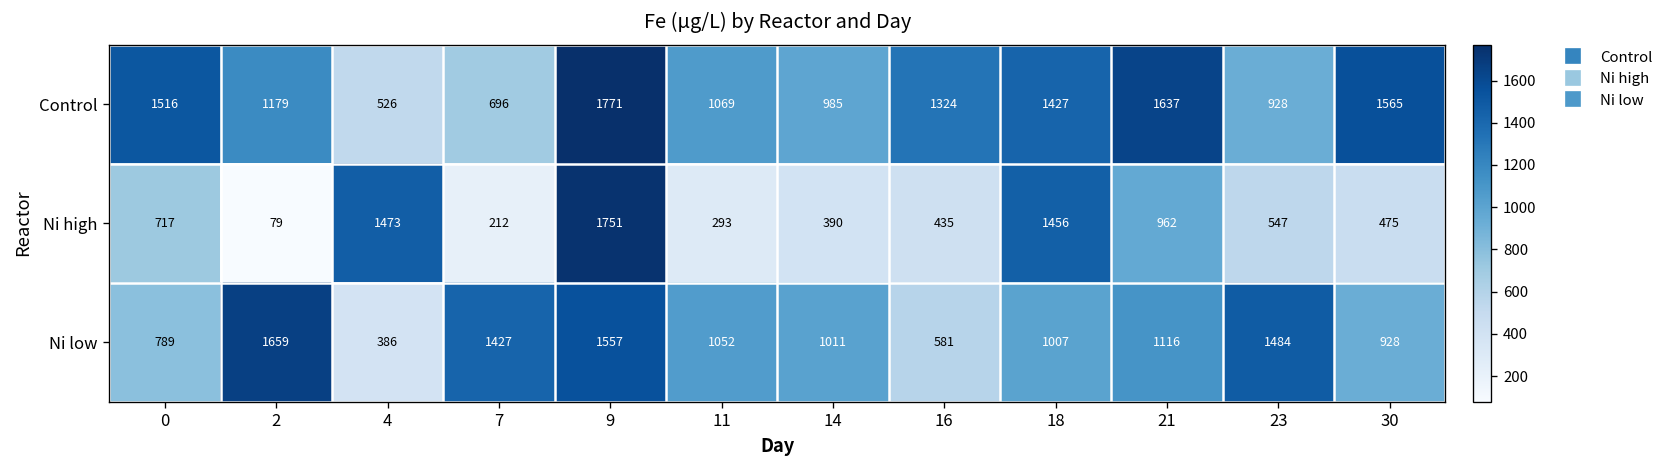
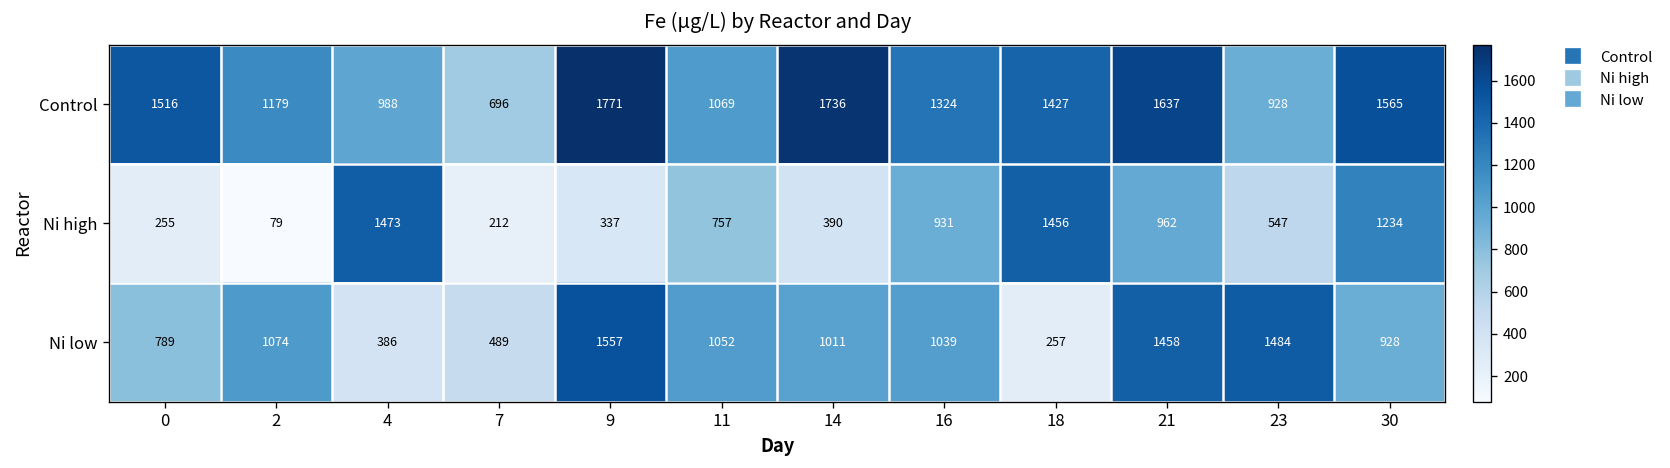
  {
    "Control": {
      "0": 1516,
      "2": 1179,
-     "4": 526,
+     "4": 988,
      "7": 696,
      "9": 1771,
      "11": 1069,
-     "14": 985,
+     "14": 1736,
      "16": 1324,
      "18": 1427,
      "21": 1637,
      "23": 928,
      "30": 1565
    },
    "Ni high": {
-     "0": 717,
+     "0": 255,
      "2": 79,
      "4": 1473,
      "7": 212,
-     "9": 1751,
-     "11": 293,
+     "9": 337,
+     "11": 757,
      "14": 390,
-     "16": 435,
+     "16": 931,
      "18": 1456,
      "21": 962,
      "23": 547,
-     "30": 475
+     "30": 1234
    },
    "Ni low": {
      "0": 789,
-     "2": 1659,
+     "2": 1074,
      "4": 386,
-     "7": 1427,
+     "7": 489,
      "9": 1557,
      "11": 1052,
      "14": 1011,
-     "16": 581,
-     "18": 1007,
-     "21": 1116,
+     "16": 1039,
+     "18": 257,
+     "21": 1458,
      "23": 1484,
      "30": 928
    }
  }
